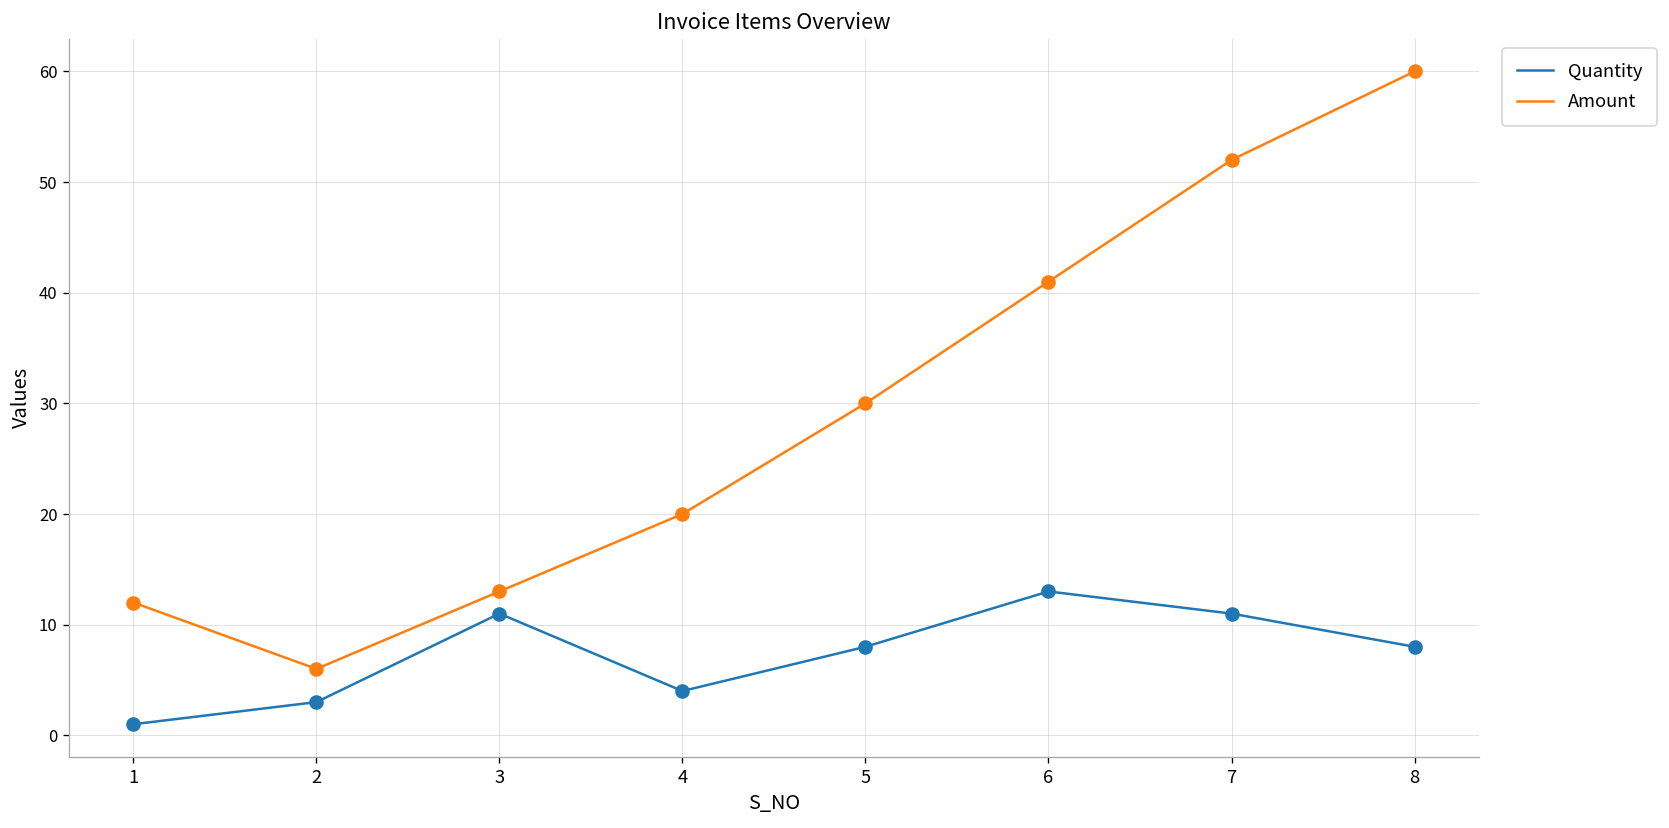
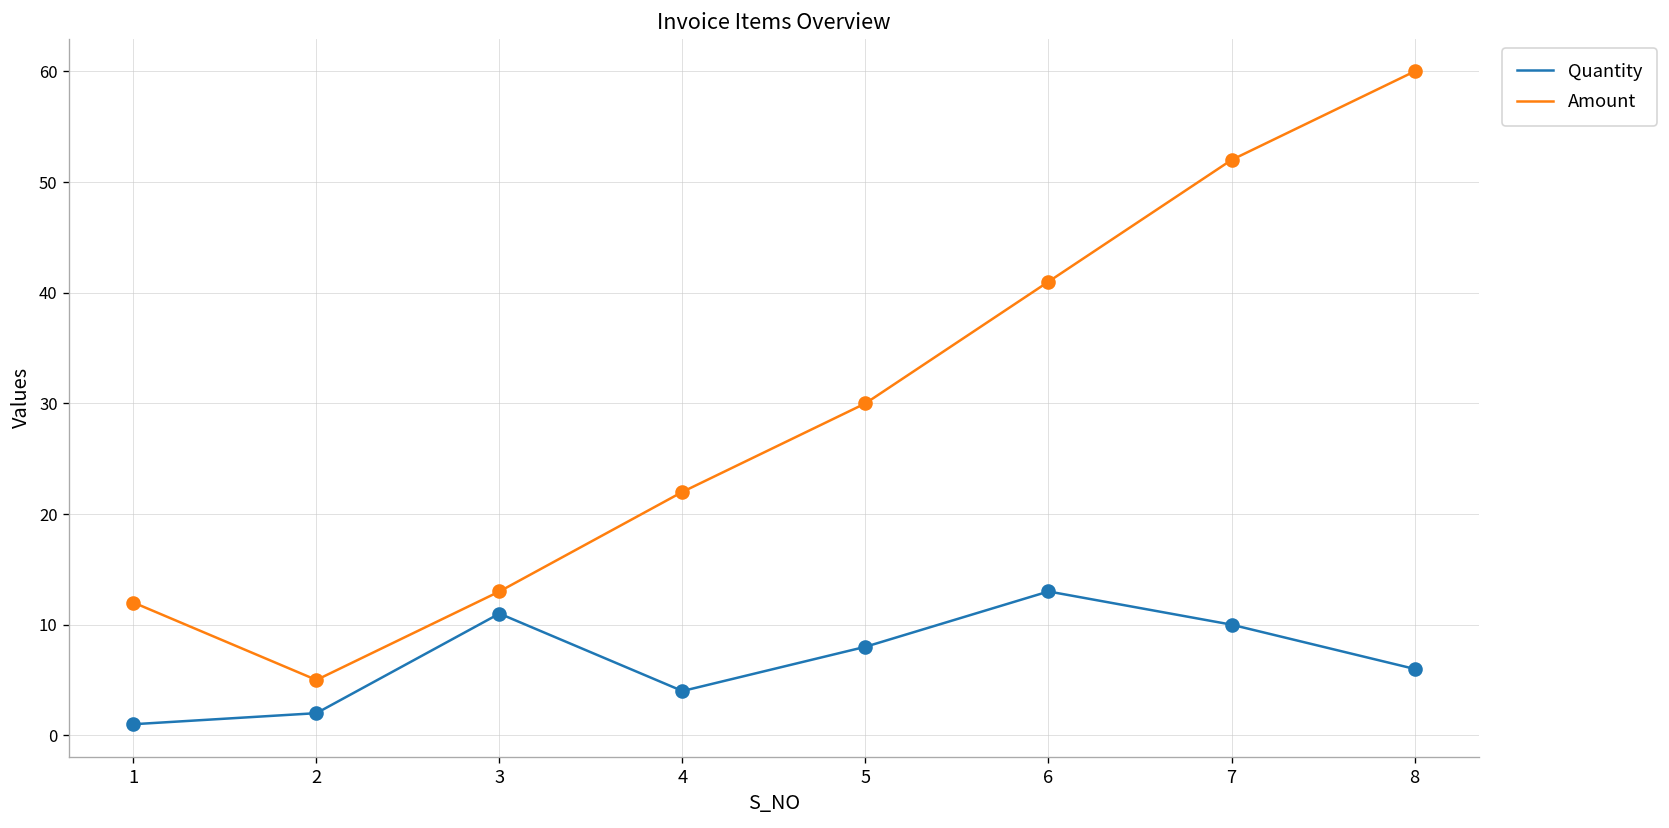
  {
    "Quantity": {
      "1": 1,
-     "2": 3,
+     "2": 2,
      "3": 11,
      "4": 4,
      "5": 8,
      "6": 13,
-     "7": 11,
-     "8": 8
+     "7": 10,
+     "8": 6
    },
    "Amount": {
      "1": 12,
-     "2": 6,
+     "2": 5,
      "3": 13,
-     "4": 20,
+     "4": 22,
      "5": 30,
      "6": 41,
      "7": 52,
      "8": 60
    }
  }
